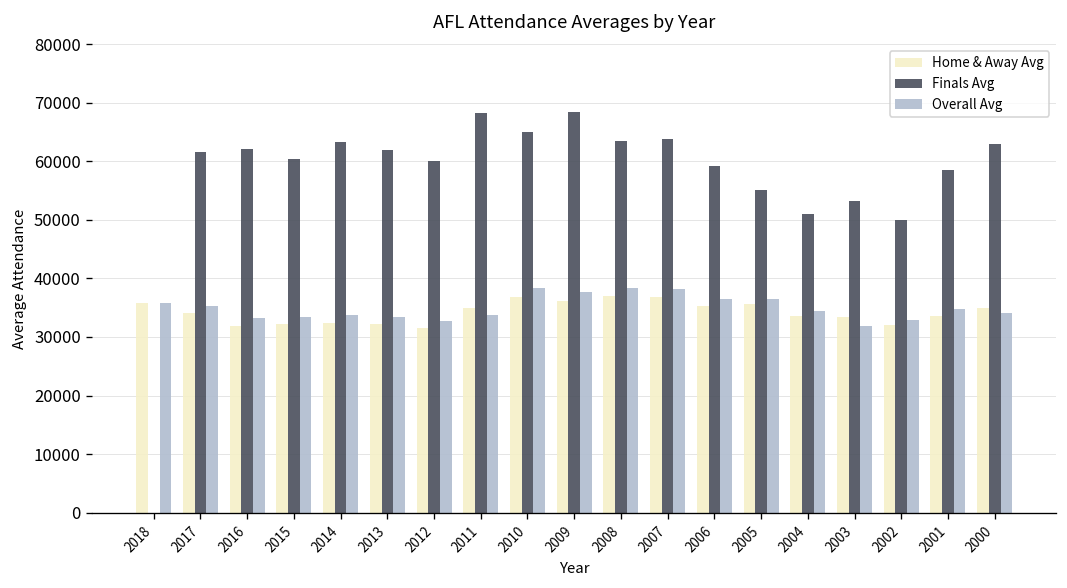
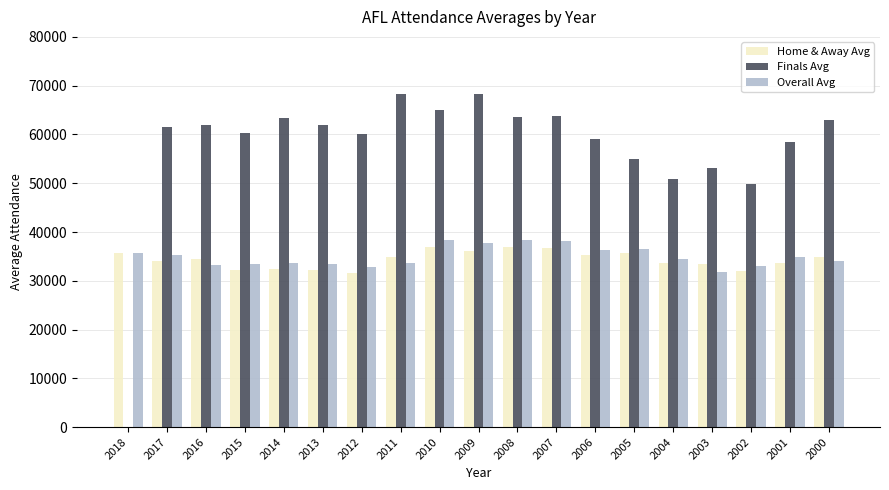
  {
    "Home & Away Avg": {
      "2018": 36000,
      "2017": 34000,
-     "2016": 32000,
+     "2016": 34000,
      "2015": 32000,
      "2014": 32000,
      "2013": 32000,
      "2012": 32000,
      "2011": 35000,
      "2010": 37000,
      "2009": 36000,
      "2008": 37000,
      "2007": 37000,
      "2006": 35000,
      "2005": 36000,
      "2004": 34000,
      "2003": 33000,
      "2002": 32000,
      "2001": 34000,
      "2000": 35000
    },
    "Finals Avg": {
      "2018": 0,
      "2017": 62000,
      "2016": 62000,
      "2015": 60000,
      "2014": 63000,
      "2013": 62000,
      "2012": 60000,
      "2011": 68000,
      "2010": 65000,
      "2009": 68000,
      "2008": 64000,
      "2007": 64000,
      "2006": 59000,
      "2005": 55000,
      "2004": 51000,
      "2003": 53000,
      "2002": 50000,
      "2001": 58000,
      "2000": 63000
    },
    "Overall Avg": {
      "2018": 36000,
      "2017": 35000,
      "2016": 33000,
      "2015": 33000,
      "2014": 34000,
      "2013": 33000,
      "2012": 33000,
      "2011": 34000,
      "2010": 38000,
      "2009": 38000,
      "2008": 38000,
      "2007": 38000,
      "2006": 36000,
      "2005": 37000,
      "2004": 34000,
      "2003": 32000,
      "2002": 33000,
      "2001": 35000,
      "2000": 34000
    }
  }
